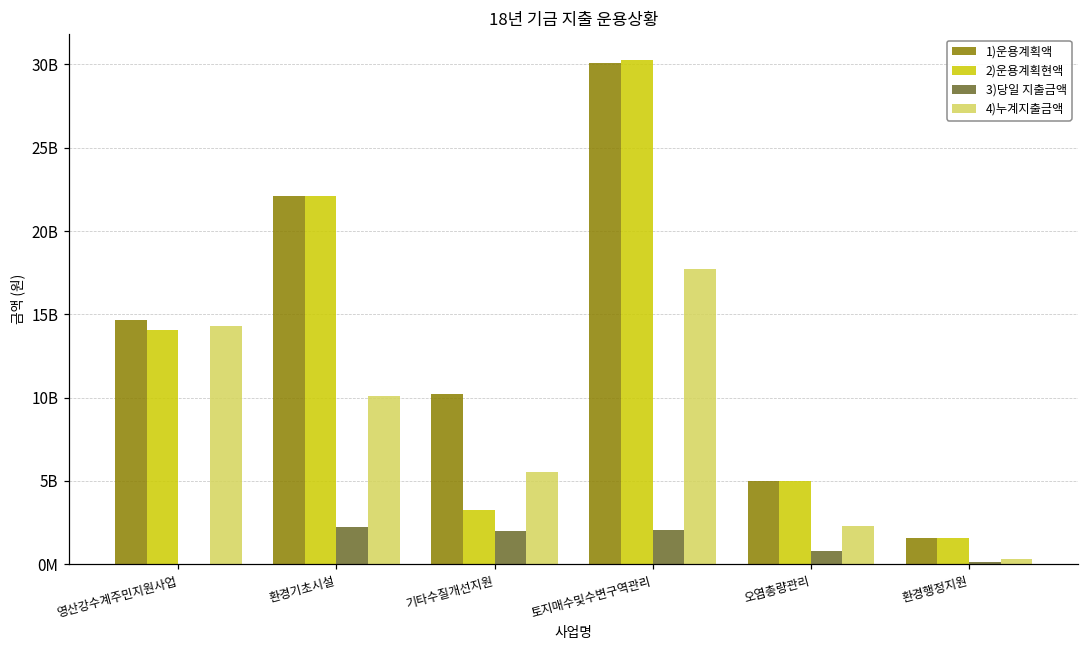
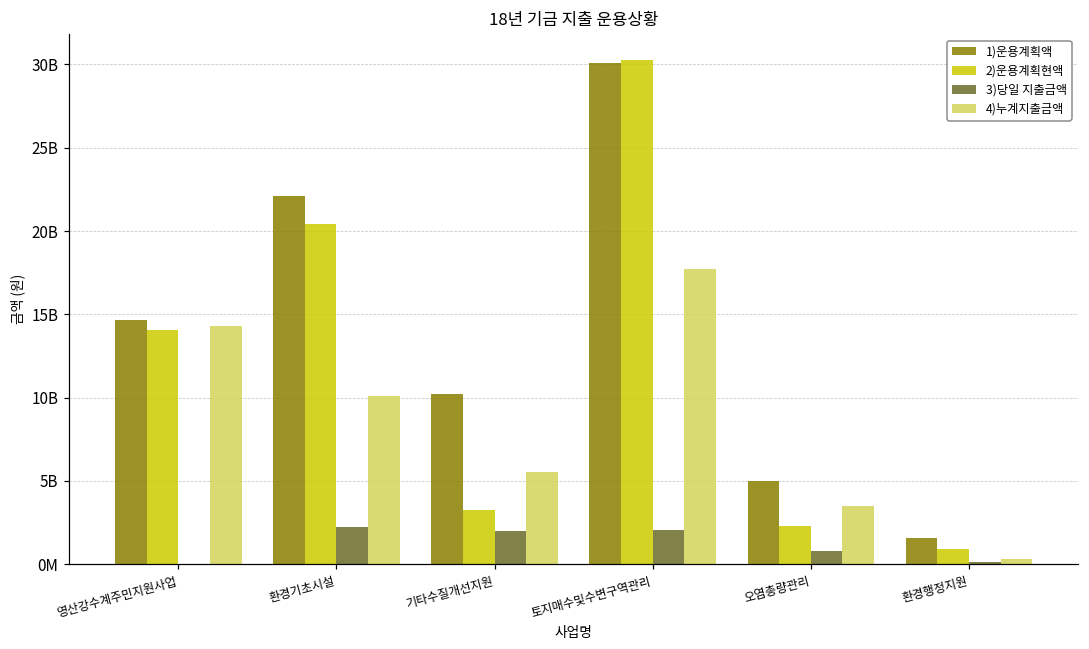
  {
    "2)운용계획현액": {
      "영산강수계주민지원사업": 14000000000,
-     "환경기초시설": 22100000000,
+     "환경기초시설": 20400000000,
      "기타수질개선지원": 3200000000,
      "토지매수및수변구역관리": 30300000000,
-     "오염총량관리": 5000000000,
-     "환경행정지원": 1500000000
+     "오염총량관리": 2300000000,
+     "환경행정지원": 900000000
    },
    "4)누계지출금액": {
      "영산강수계주민지원사업": 14300000000,
      "환경기초시설": 10100000000,
      "기타수질개선지원": 5500000000,
      "토지매수및수변구역관리": 17700000000,
-     "오염총량관리": 2300000000,
+     "오염총량관리": 3500000000,
      "환경행정지원": 300000000
    }
  }
